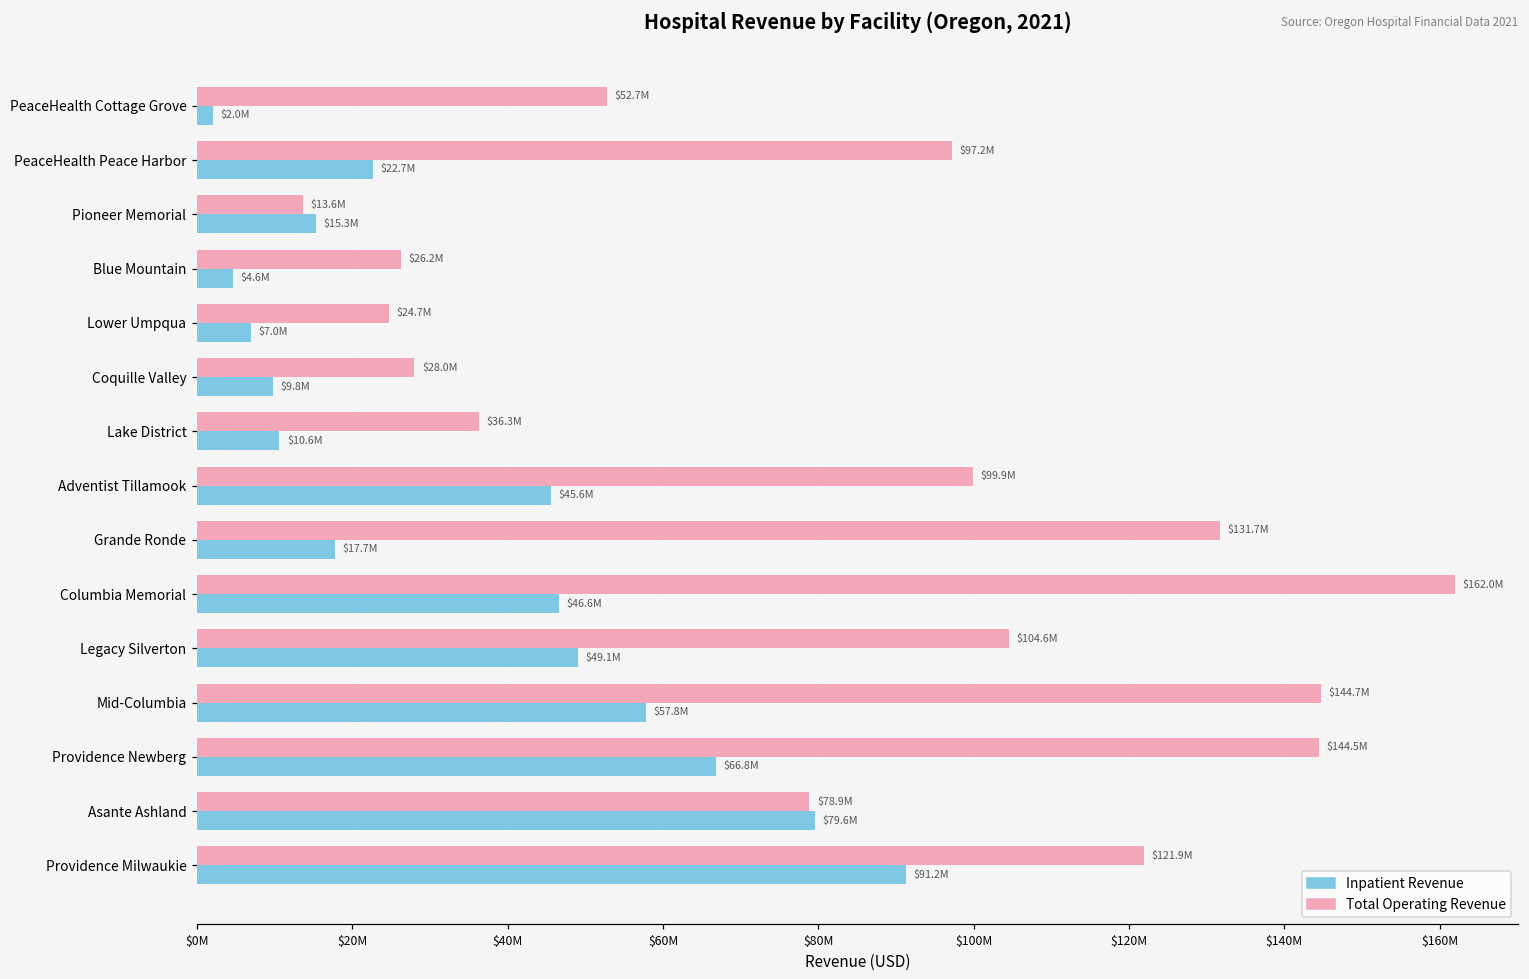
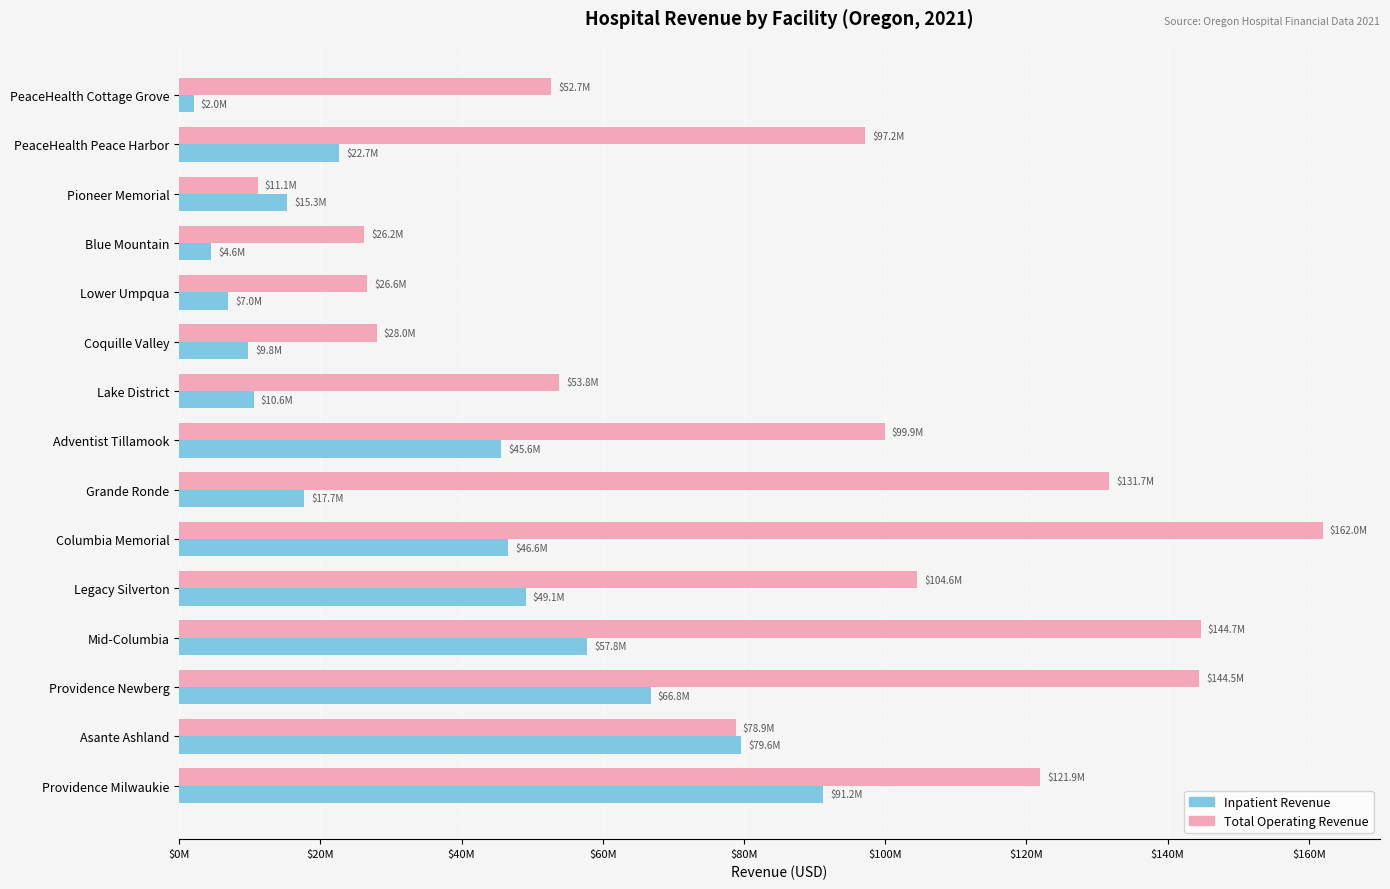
  {
    "Inpatient Revenue": {
      "PeaceHealth Cottage Grove": "$2.0M",
      "PeaceHealth Peace Harbor": "$22.7M",
      "Pioneer Memorial": "$15.3M",
      "Blue Mountain": "$4.6M",
      "Lower Umpqua": "$7.0M",
      "Coquille Valley": "$9.8M",
      "Lake District": "$10.6M",
      "Adventist Tillamook": "$45.6M",
      "Grande Ronde": "$17.7M",
      "Columbia Memorial": "$46.6M",
      "Legacy Silverton": "$49.1M",
      "Mid-Columbia": "$57.8M",
      "Providence Newberg": "$66.8M",
      "Asante Ashland": "$79.6M",
      "Providence Milwaukie": "$91.2M"
    },
    "Total Operating Revenue": {
      "PeaceHealth Cottage Grove": "$52.7M",
      "PeaceHealth Peace Harbor": "$97.2M",
-     "Pioneer Memorial": "$13.6M",
+     "Pioneer Memorial": "$11.1M",
      "Blue Mountain": "$26.2M",
-     "Lower Umpqua": "$24.7M",
+     "Lower Umpqua": "$26.6M",
      "Coquille Valley": "$28.0M",
-     "Lake District": "$36.3M",
+     "Lake District": "$53.8M",
      "Adventist Tillamook": "$99.9M",
      "Grande Ronde": "$131.7M",
      "Columbia Memorial": "$162.0M",
      "Legacy Silverton": "$104.6M",
      "Mid-Columbia": "$144.7M",
      "Providence Newberg": "$144.5M",
      "Asante Ashland": "$78.9M",
      "Providence Milwaukie": "$121.9M"
    }
  }
